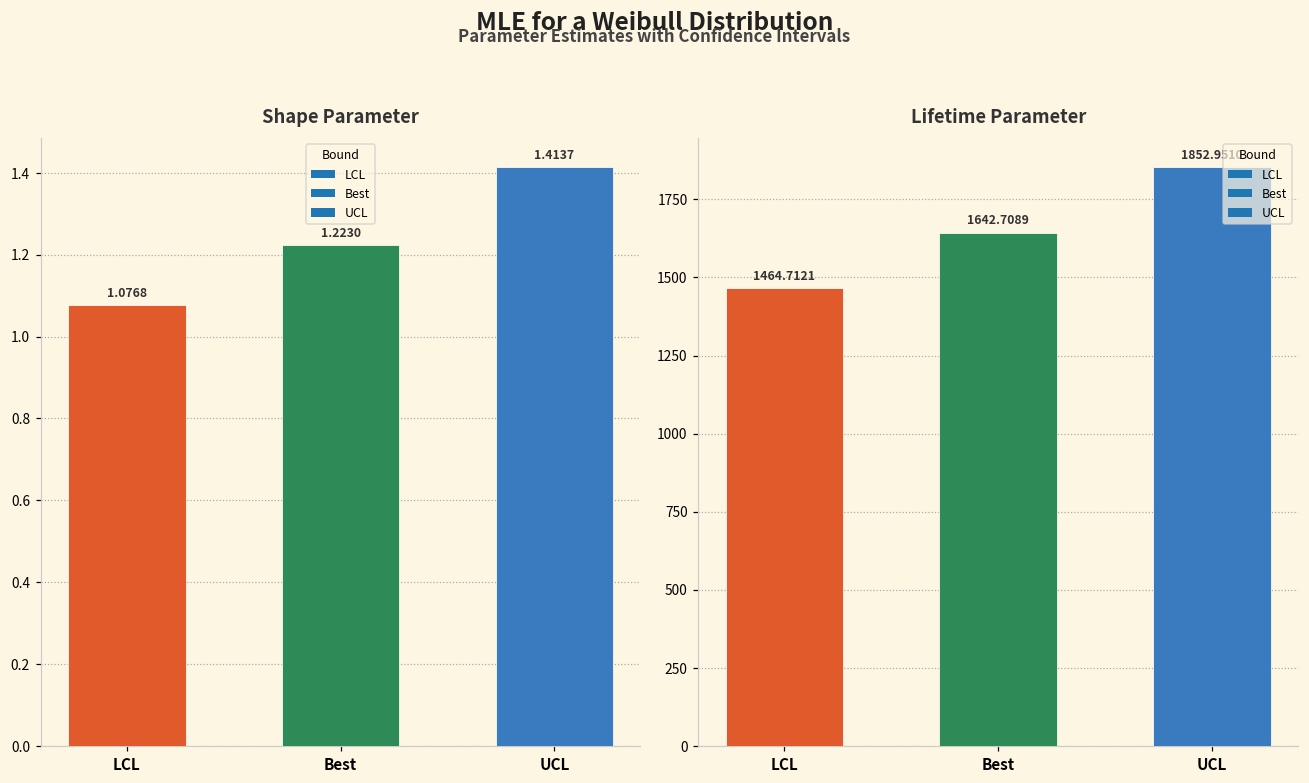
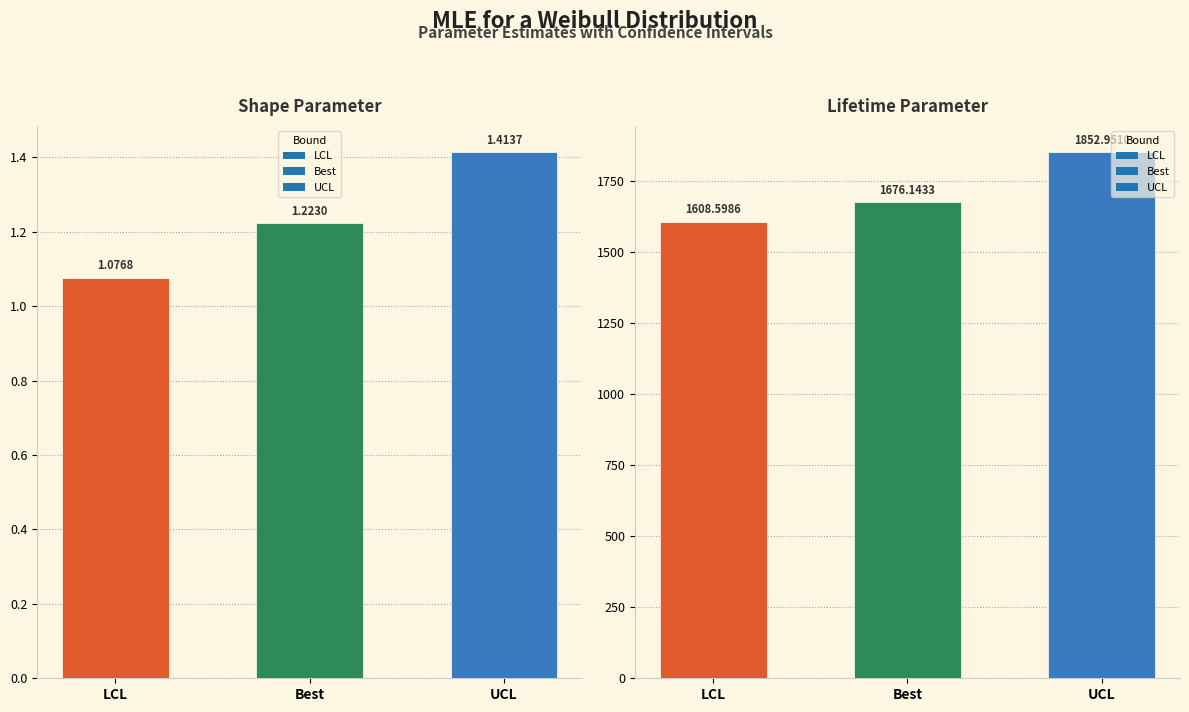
  {
    "Shape Parameter": {
      "LCL": 1.0768,
      "Best": 1.2230,
      "UCL": 1.4137
    },
    "Lifetime Parameter": {
-     "LCL": 1464.7121,
-     "Best": 1642.7089
+     "LCL": 1608.5986,
+     "Best": 1676.1433
    }
  }
